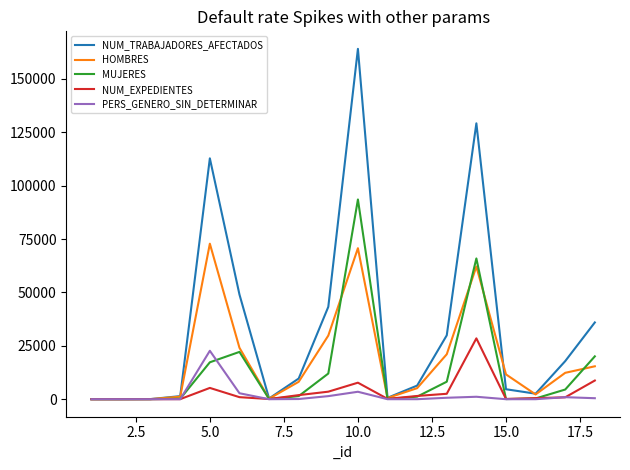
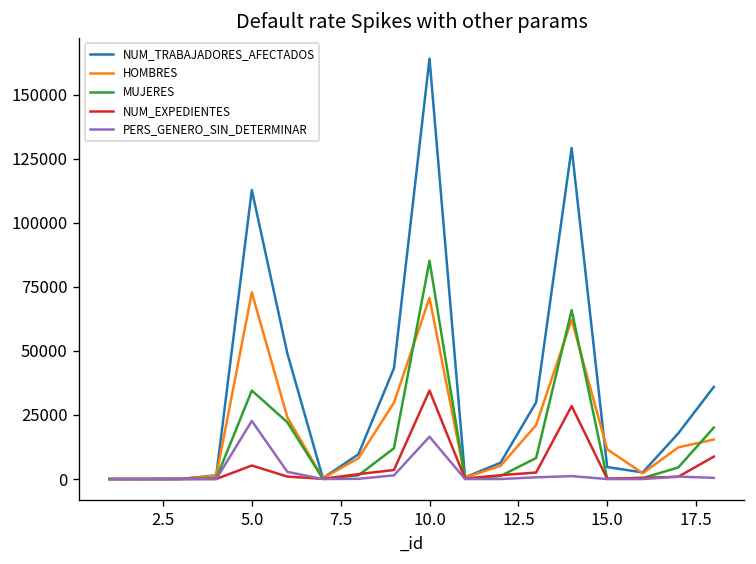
  {
    "NUM_TRABAJADORES_AFECTADOS": {
      "5.0": 113000,
      "10.0": 164000,
      "15.0": 5000
    },
    "HOMBRES": {
      "5.0": 73000,
      "10.0": 71000,
      "15.0": 12000
    },
    "MUJERES": {
-     "5.0": 17000,
-     "10.0": 94000
+     "5.0": 35000,
+     "10.0": 85000
    },
    "NUM_EXPEDIENTES": {
      "5.0": 5000,
-     "10.0": 8000
+     "10.0": 35000
    },
    "PERS_GENERO_SIN_DETERMINAR": {
      "5.0": 23000,
-     "10.0": 3000
+     "10.0": 17000
    }
  }
